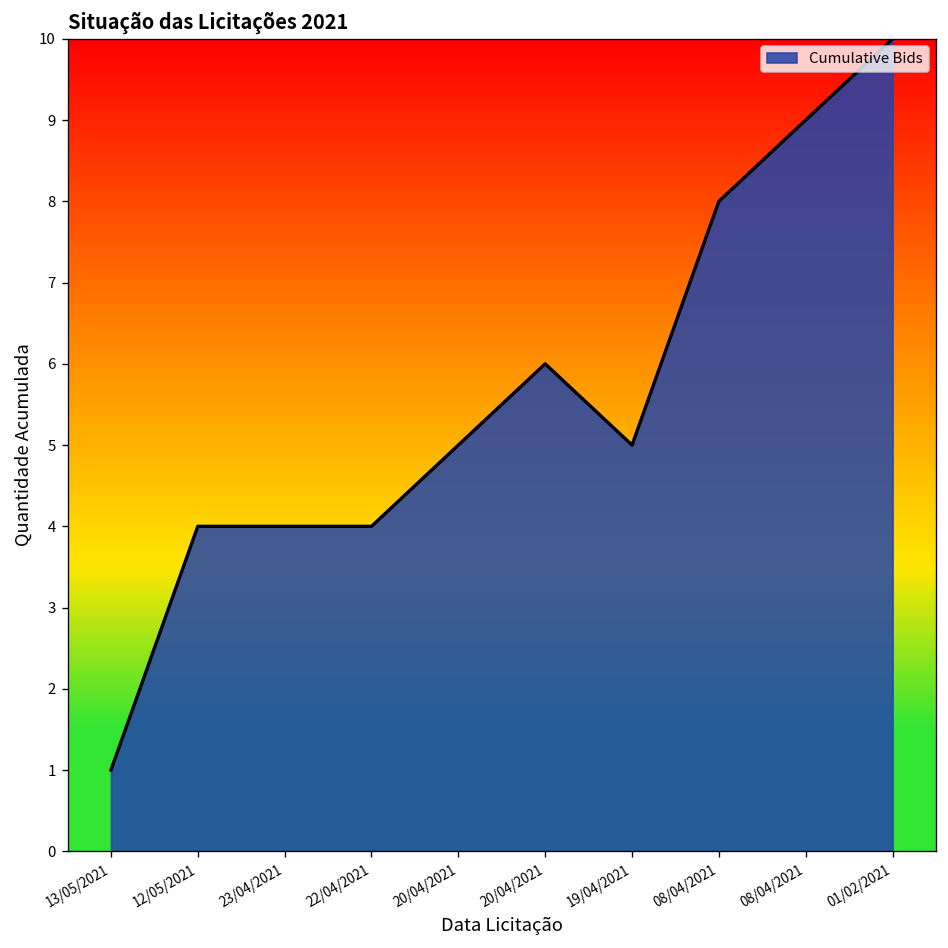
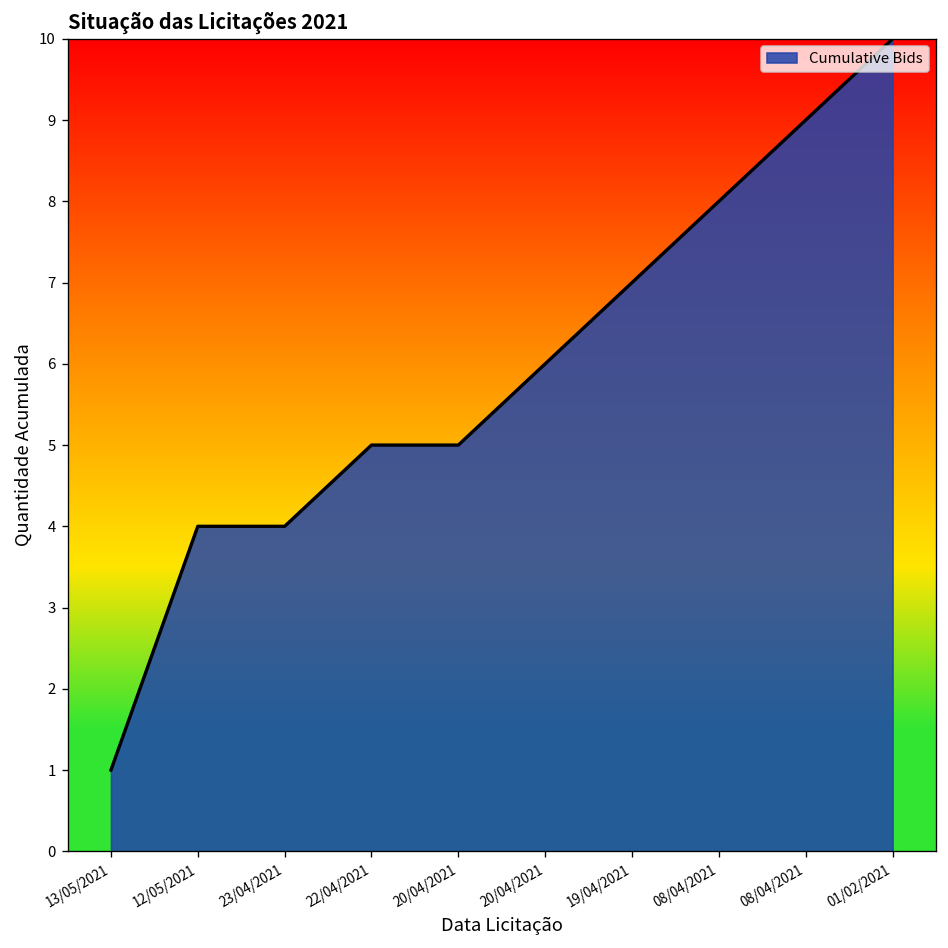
  {
    "13/05/2021": 1,
    "12/05/2021": 4,
    "23/04/2021": 4,
-   "22/04/2021": 4,
-   "19/04/2021": 5,
+   "22/04/2021": 5,
+   "19/04/2021": 7,
    "01/02/2021": 10
  }
